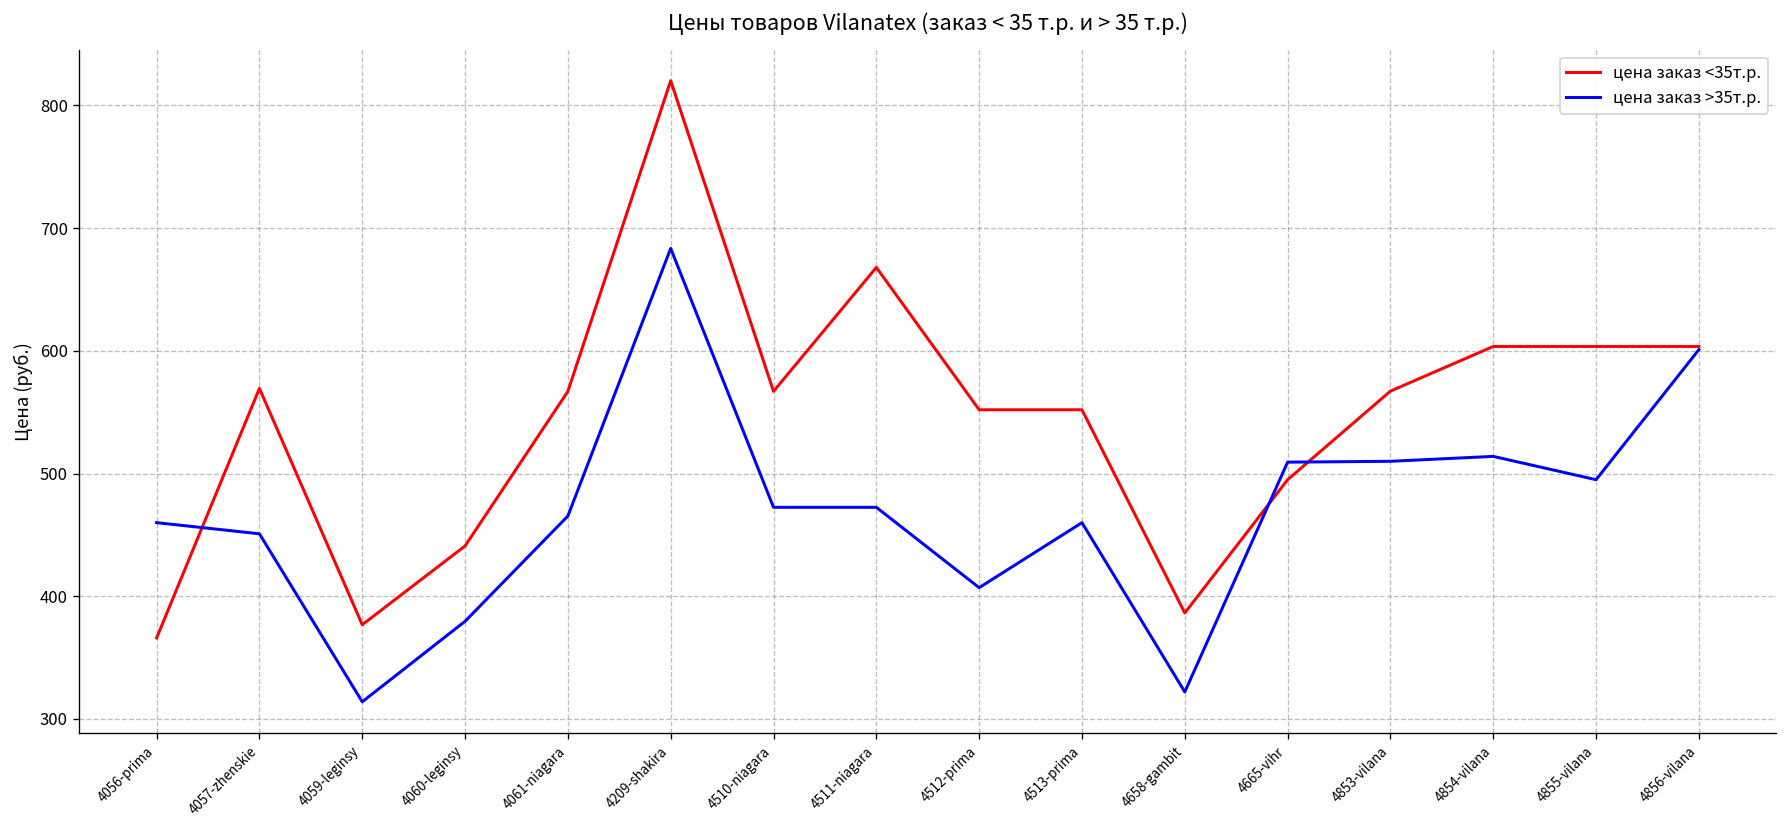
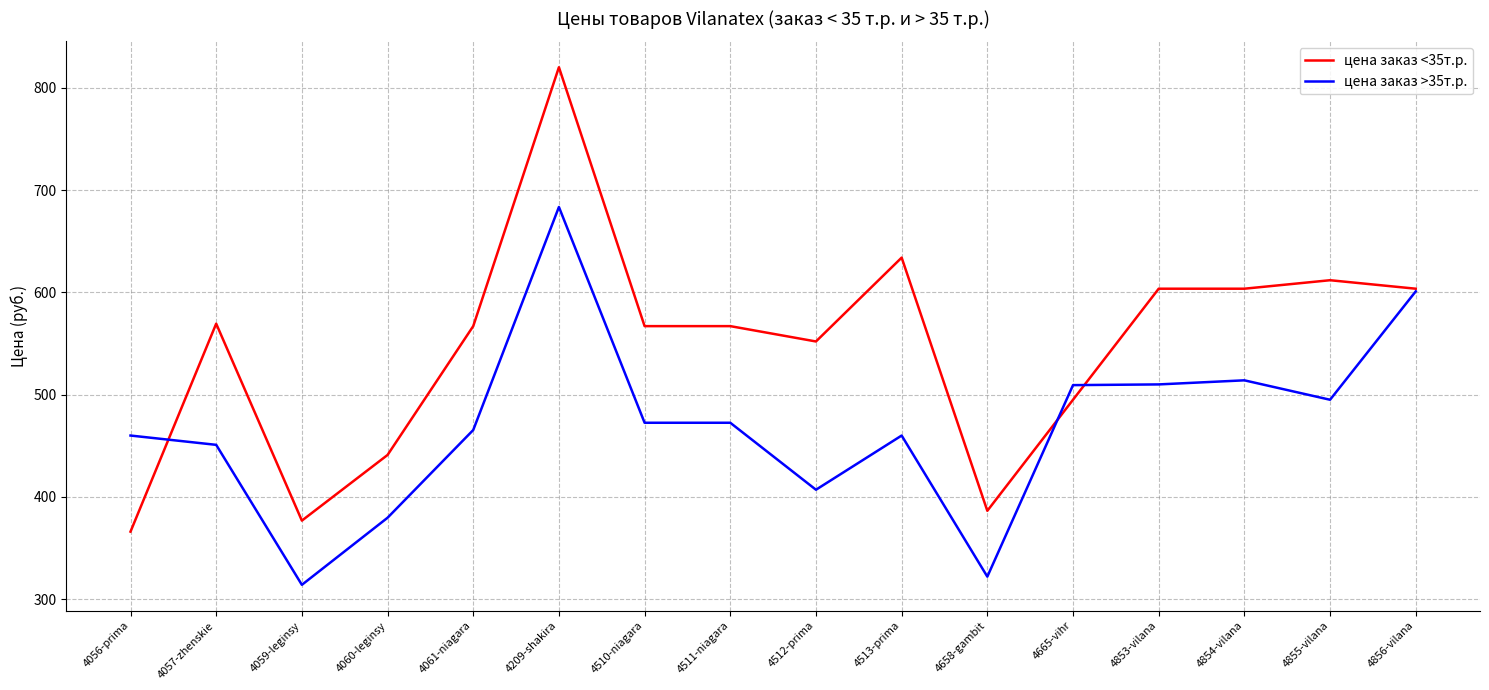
  {
    "цена заказ <35т.р.": {
      "4056-prima": 366,
      "4057-zhenskie": 569,
      "4059-leginsy": 377,
      "4060-leginsy": 441,
      "4061-niagara": 567,
      "4209-shakira": 820,
      "4510-niagara": 567,
-     "4511-niagara": 668,
+     "4511-niagara": 567,
      "4512-prima": 552,
-     "4513-prima": 552,
+     "4513-prima": 634,
      "4658-gambit": 386,
      "4665-vihr": 495,
-     "4853-vilana": 567,
+     "4853-vilana": 604,
      "4854-vilana": 604,
-     "4855-vilana": 604,
+     "4855-vilana": 612,
      "4856-vilana": 604
    },
    "цена заказ >35т.р.": {
      "4056-prima": 460,
      "4057-zhenskie": 451,
      "4059-leginsy": 314,
      "4060-leginsy": 380,
      "4061-niagara": 465,
      "4209-shakira": 684,
      "4510-niagara": 473,
      "4511-niagara": 473,
      "4512-prima": 407,
      "4513-prima": 460,
      "4658-gambit": 322,
      "4665-vihr": 509,
      "4853-vilana": 510,
      "4854-vilana": 514,
      "4855-vilana": 495,
      "4856-vilana": 601
    }
  }
